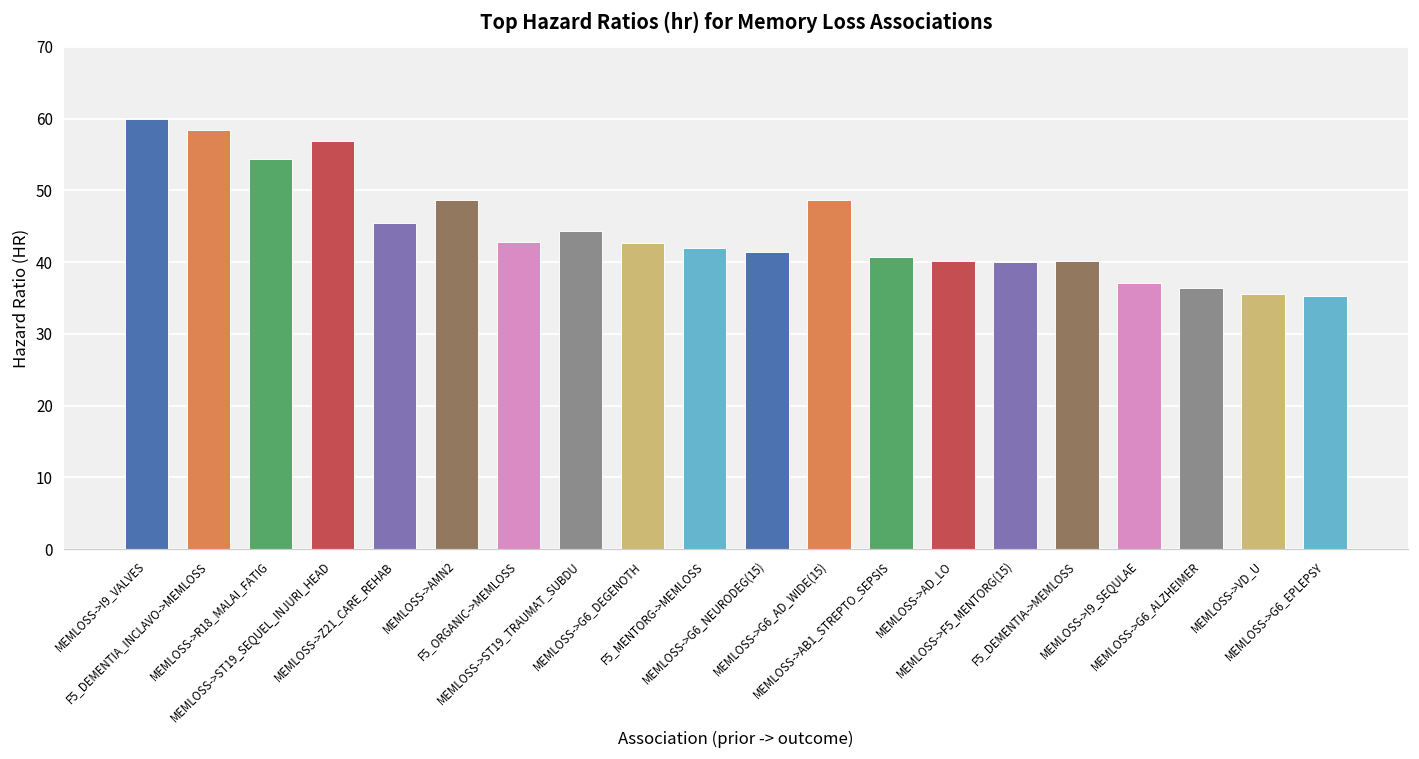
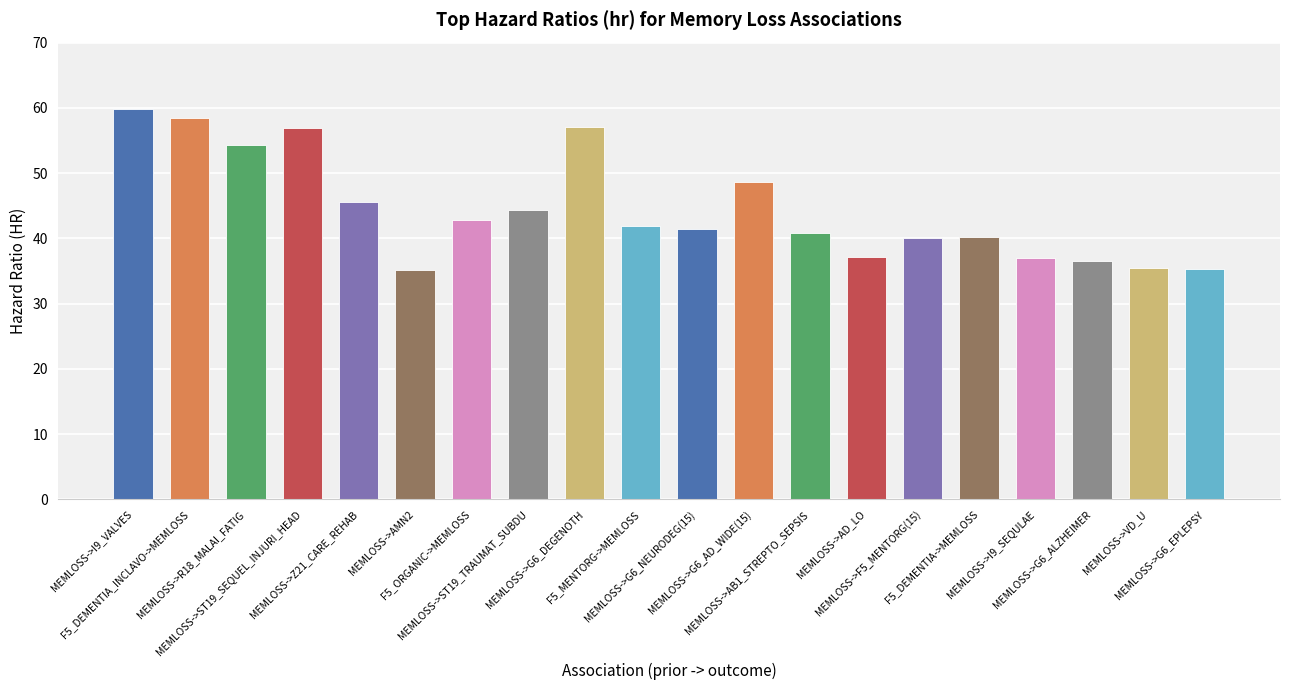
  {
    "MEMLOSS->I9_VALVES": 60,
    "F5_DEMENTIA_INCLAVO->MEMLOSS": 58,
    "MEMLOSS->R18_MALAI_FATIG": 54,
    "MEMLOSS->ST19_SEQUEL_INJURI_HEAD": 57,
    "MEMLOSS->Z21_CARE_REHAB": 46,
-   "MEMLOSS->AMN2": 49,
+   "MEMLOSS->AMN2": 35,
    "F5_ORGANIC->MEMLOSS": 43,
    "MEMLOSS->ST19_TRAUMAT_SUBDU": 44,
-   "MEMLOSS->G6_DEGENOTH": 43,
+   "MEMLOSS->G6_DEGENOTH": 57,
    "F5_MENTORG->MEMLOSS": 42,
    "MEMLOSS->G6_NEURODEG(15)": 41,
    "MEMLOSS->G6_AD_WIDE(15)": 49,
    "MEMLOSS->AB1_STREPTO_SEPSIS": 41,
-   "MEMLOSS->AD_LO": 40,
+   "MEMLOSS->AD_LO": 37,
    "MEMLOSS->F5_MENTORG(15)": 40,
    "F5_DEMENTIA->MEMLOSS": 40,
    "MEMLOSS->I9_SEQULAE": 37,
    "MEMLOSS->G6_ALZHEIMER": 36,
    "MEMLOSS->VD_U": 36,
    "MEMLOSS->G6_EPLEPSY": 35
  }
